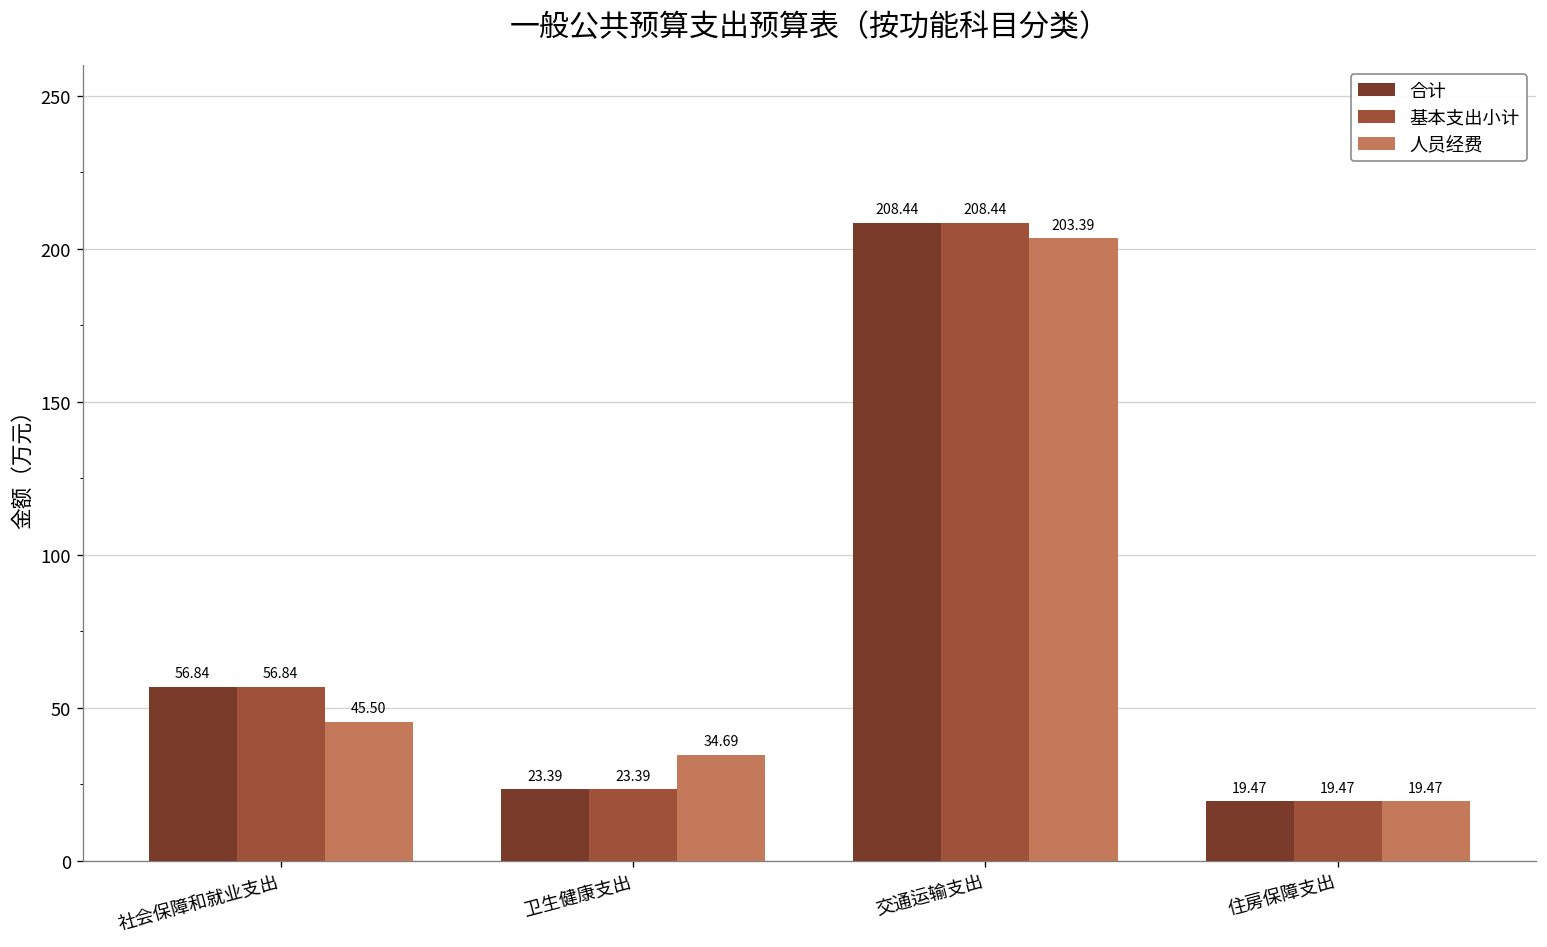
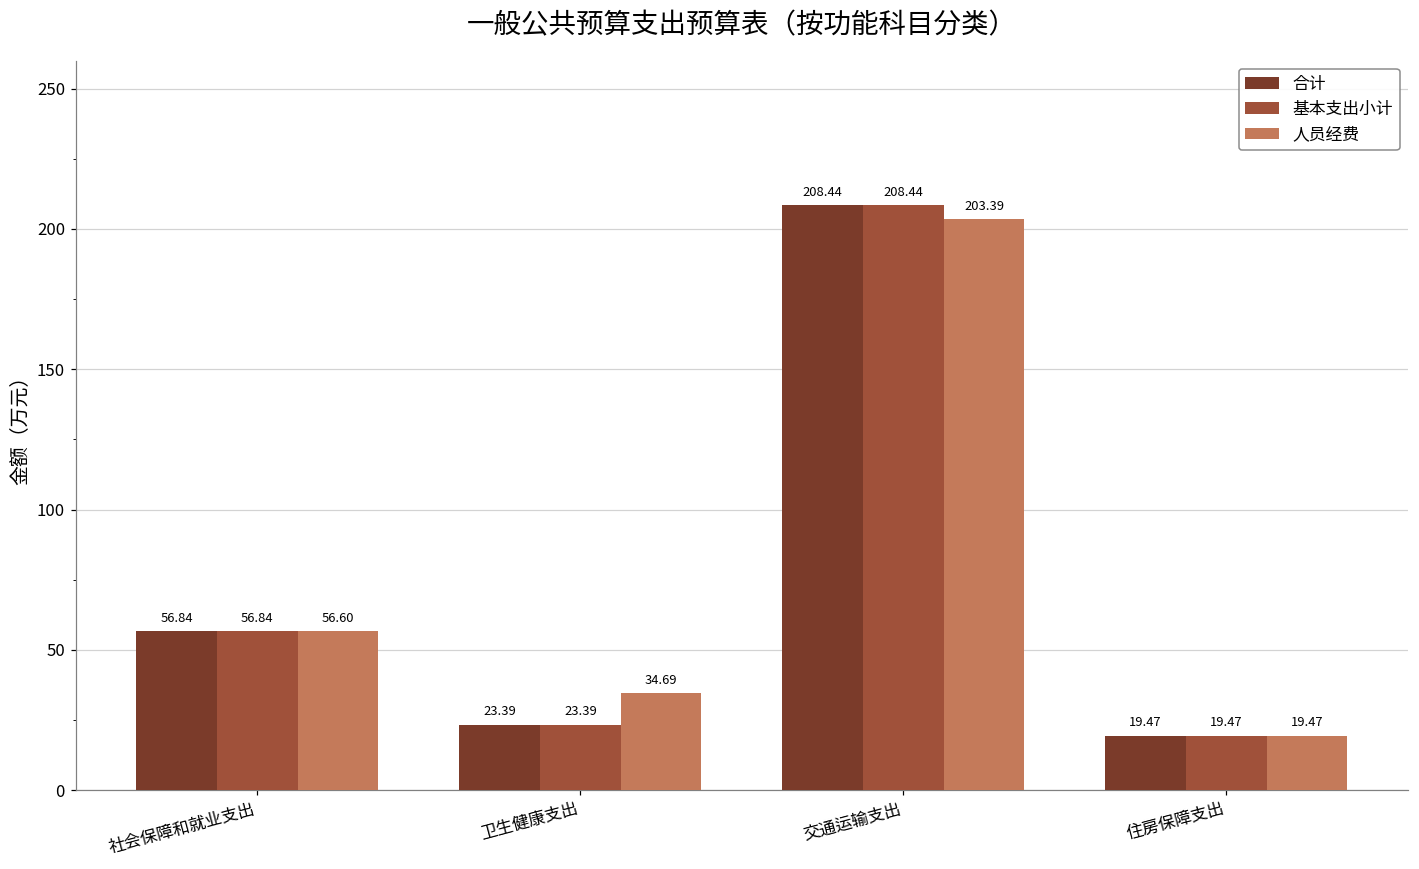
  {
    "人员经费": {
-     "社会保障和就业支出": 45.50,
+     "社会保障和就业支出": 56.60,
      "卫生健康支出": 34.69,
      "交通运输支出": 203.39,
      "住房保障支出": 19.47
    }
  }
